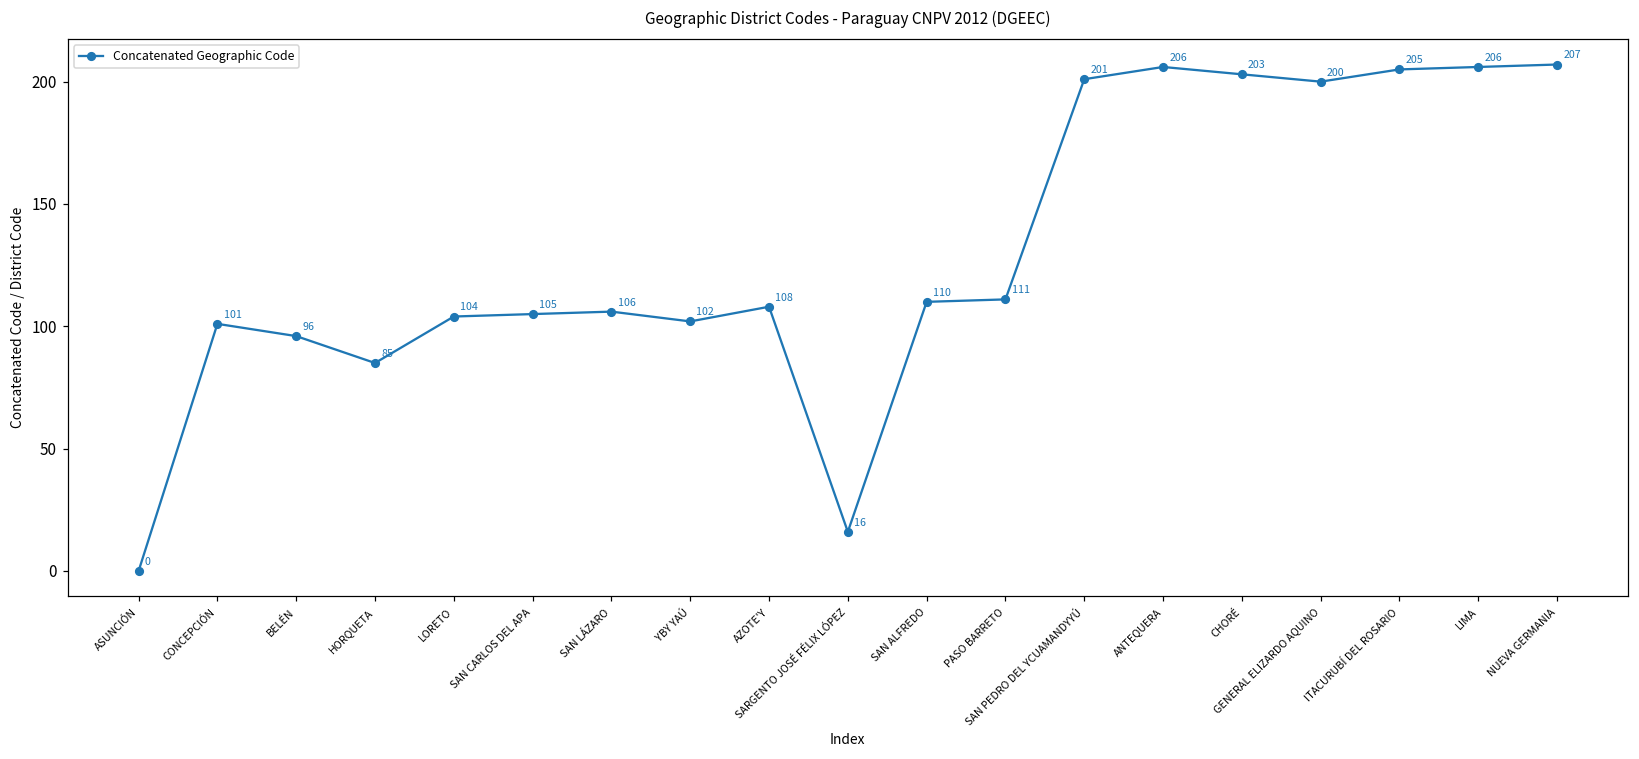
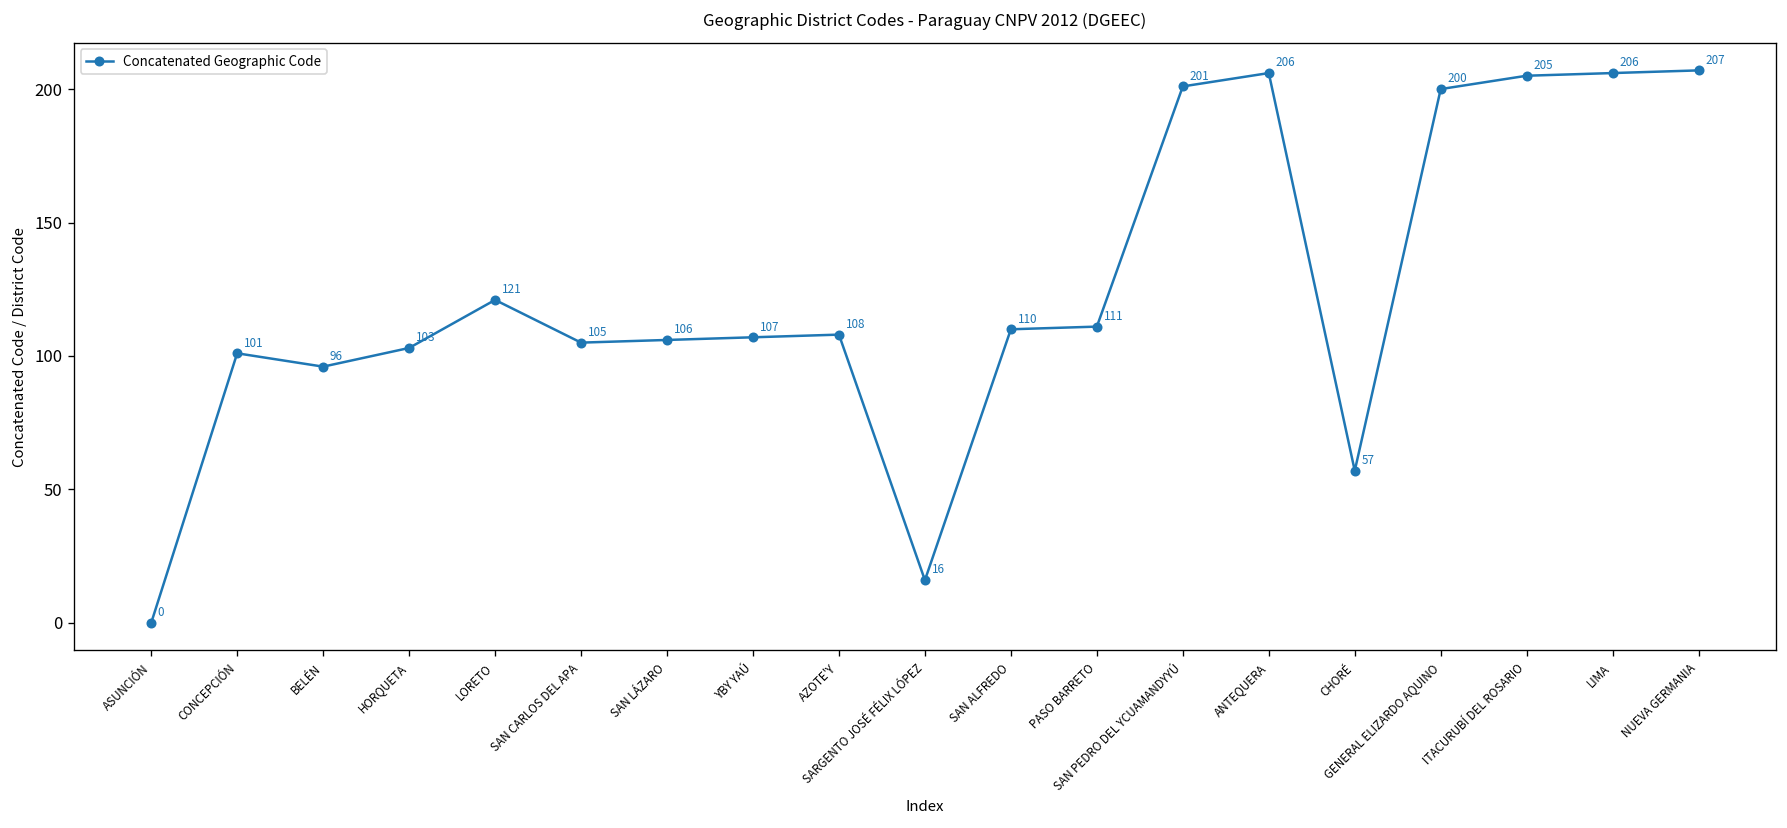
  {
    "ASUNCIÓN": 0,
    "CONCEPCIÓN": 101,
    "BELÉN": 96,
-   "HORQUETA": 85,
-   "LORETO": 104,
+   "HORQUETA": 103,
+   "LORETO": 121,
    "SAN CARLOS DEL APA": 105,
    "SAN LÁZARO": 106,
-   "YBY YAÚ": 102,
+   "YBY YAÚ": 107,
    "AZOTE'Y": 108,
    "SARGENTO JOSÉ FÉLIX LÓPEZ": 16,
    "SAN ALFREDO": 110,
    "PASO BARRETO": 111,
    "SAN PEDRO DEL YCUAMANDYYÚ": 201,
    "ANTEQUERA": 206,
-   "CHORÉ": 203,
+   "CHORÉ": 57,
    "GENERAL ELIZARDO AQUINO": 200,
    "ITACURUBÍ DEL ROSARIO": 205,
    "LIMA": 206,
    "NUEVA GERMANIA": 207
  }
